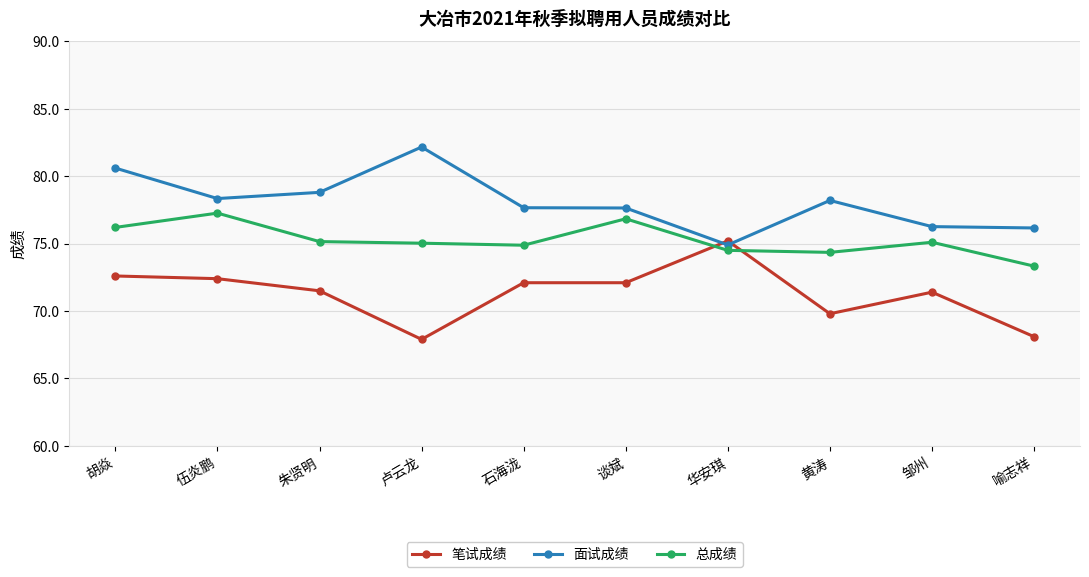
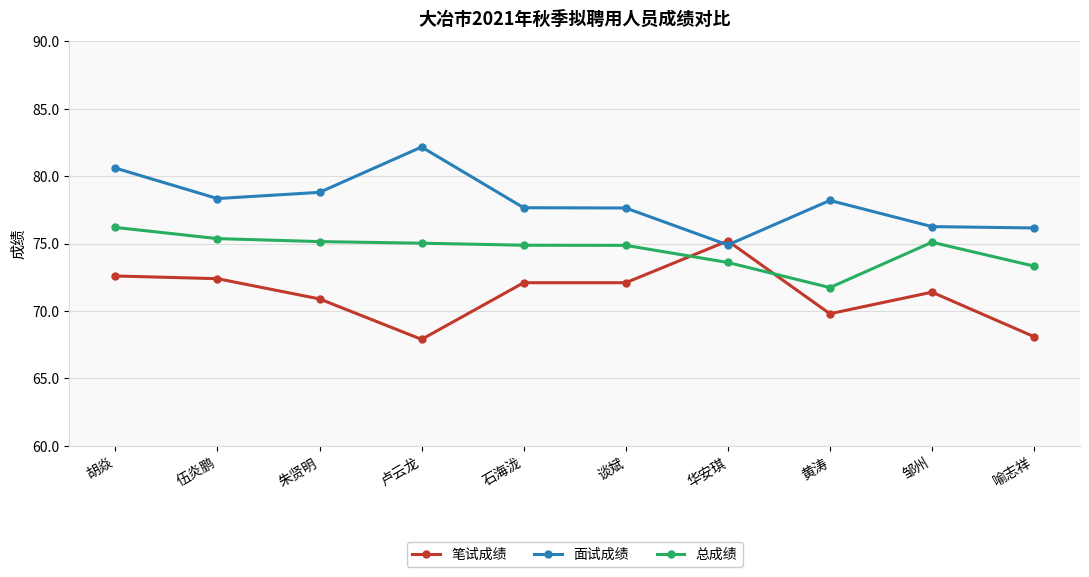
  {
    "笔试成绩": {
      "胡焱": 72.6,
      "伍炎鹏": 72.4,
-     "朱贤明": 71.5,
+     "朱贤明": 70.9,
      "卢云龙": 67.9,
      "石海泷": 72.1,
      "谈斌": 72.1,
      "华安琪": 75.2,
      "黄涛": 69.8,
      "邹州": 71.4,
      "喻志祥": 68.1
    },
    "面试成绩": {
      "胡焱": 80.6,
      "伍炎鹏": 78.3,
      "朱贤明": 78.8,
      "卢云龙": 82.2,
      "石海泷": 77.7,
      "谈斌": 77.6,
      "华安琪": 74.9,
      "黄涛": 78.2,
      "邹州": 76.3,
      "喻志祥": 76.2
    },
    "总成绩": {
      "胡焱": 76.2,
-     "伍炎鹏": 77.3,
+     "伍炎鹏": 75.4,
      "朱贤明": 75.2,
      "卢云龙": 75.0,
      "石海泷": 74.9,
-     "谈斌": 76.8,
-     "华安琪": 74.5,
-     "黄涛": 74.4,
+     "谈斌": 74.9,
+     "华安琪": 73.6,
+     "黄涛": 71.7,
      "邹州": 75.1,
      "喻志祥": 73.3
    }
  }
